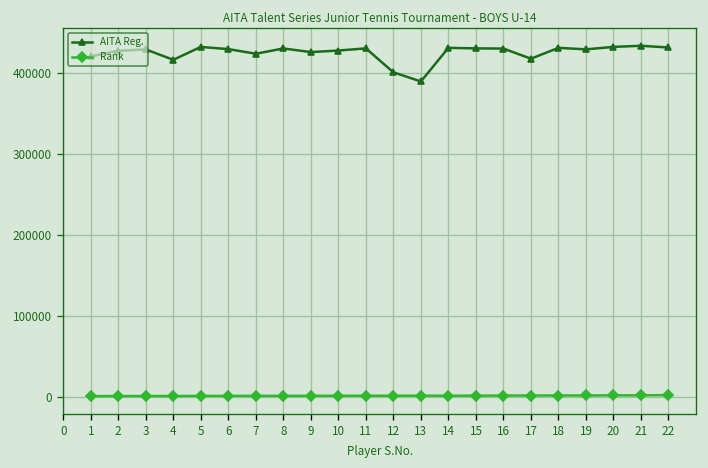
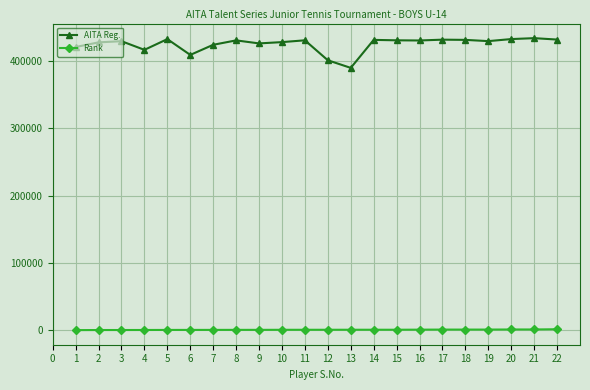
  {
    "AITA Reg.": {
      "4": 420000,
      "5": 430000,
-     "6": 430000,
+     "6": 410000,
      "7": 420000,
      "8": 430000,
      "9": 430000,
      "10": 430000,
      "11": 430000,
      "12": 400000,
      "13": 390000,
      "14": 430000,
      "15": 430000,
      "16": 430000,
-     "17": 420000,
+     "17": 430000,
      "18": 430000,
      "19": 430000,
      "20": 430000,
      "21": 430000,
      "22": 430000
    },
    "Rank": {
      "1": 0,
      "2": 0,
      "3": 0,
      "4": 0,
      "5": 0,
      "6": 0,
      "7": 0,
      "8": 0,
      "9": 0,
      "10": 0,
      "11": 0,
      "12": 0,
      "13": 0,
      "14": 0,
      "15": 0,
      "16": 0,
      "17": 0,
      "18": 0,
      "19": 0,
      "20": 0,
      "21": 0,
      "22": 0
    }
  }
